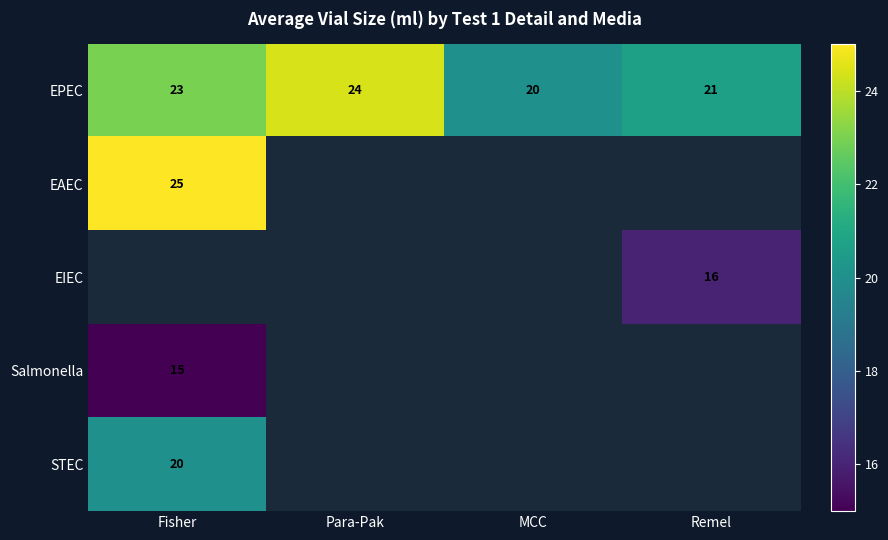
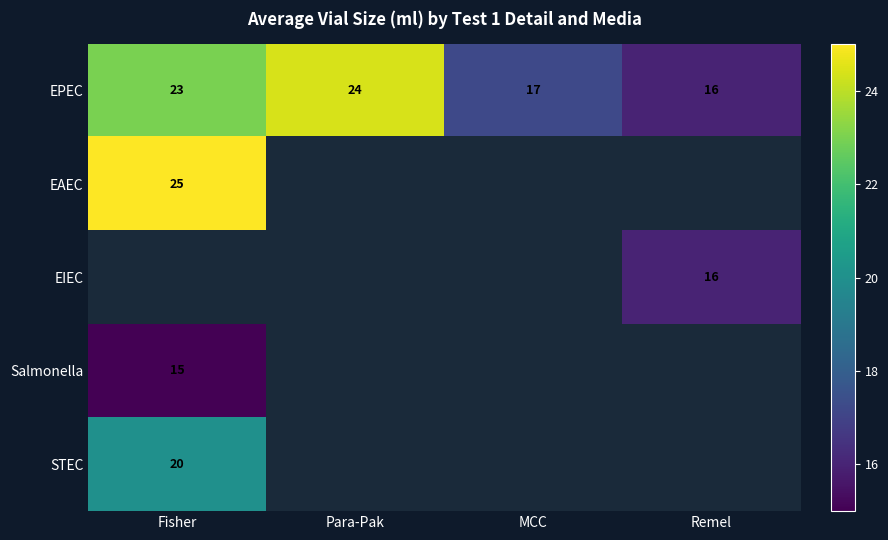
  {
    "EPEC": {
      "Fisher": 23,
      "Para-Pak": 24,
-     "MCC": 20,
-     "Remel": 21
+     "MCC": 17,
+     "Remel": 16
    },
    "EAEC": {
      "Fisher": 25
    },
    "EIEC": {
      "Remel": 16
    },
    "Salmonella": {
      "Fisher": 15
    },
    "STEC": {
      "Fisher": 20
    }
  }
